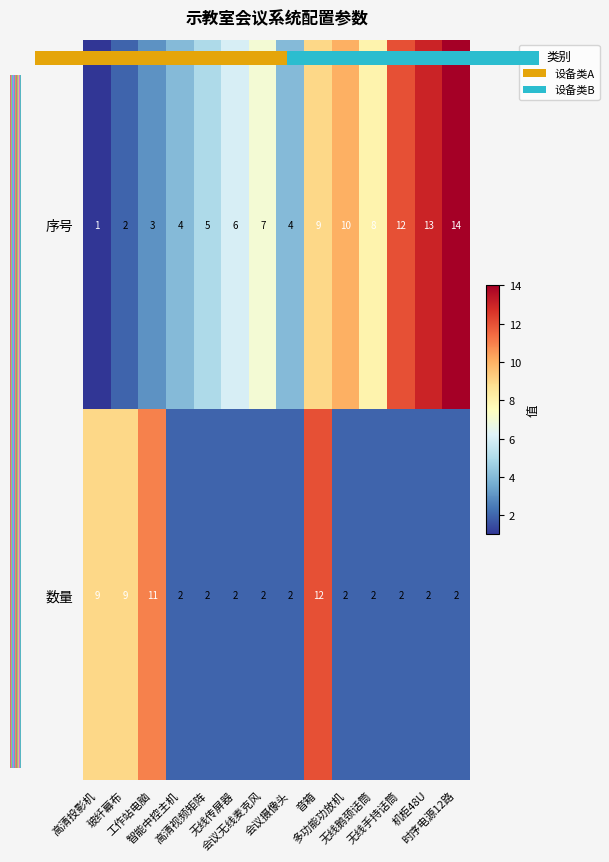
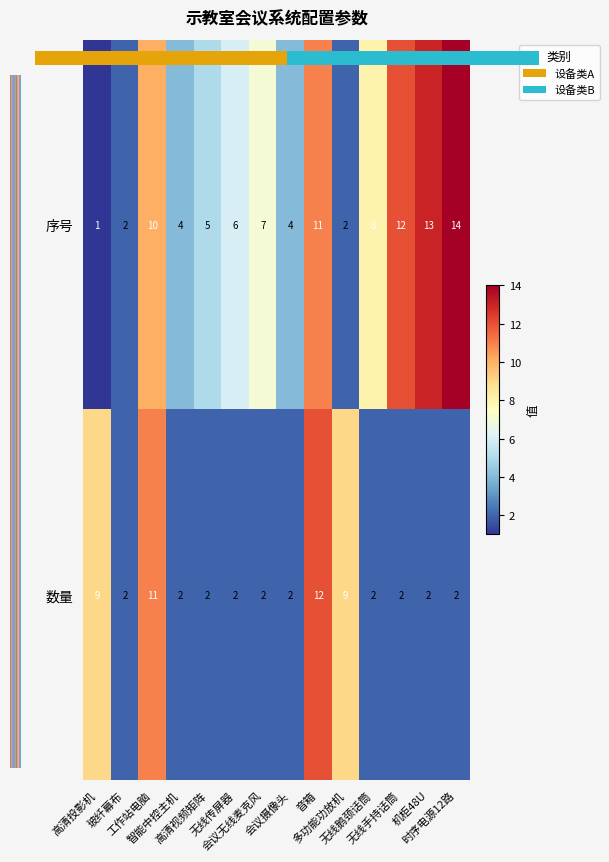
  {
    "示教室会议系统配置参数": {
      "序号": {
        "高清投影机": 1,
        "玻纤幕布": 2,
-       "工作站电脑": 3,
+       "工作站电脑": 10,
        "智能中控主机": 4,
        "高清视频矩阵": 5,
        "无线传屏器": 6,
        "会议无线麦克风": 7,
        "会议摄像头": 4,
-       "音箱": 9,
-       "多功能功放机": 10,
+       "音箱": 11,
+       "多功能功放机": 2,
        "无线鹅颈话筒": 8,
        "无线手持话筒": 12,
        "机柜48U": 13,
        "时序电源12路": 14
      },
      "数量": {
        "高清投影机": 9,
-       "玻纤幕布": 9,
+       "玻纤幕布": 2,
        "工作站电脑": 11,
        "智能中控主机": 2,
        "高清视频矩阵": 2,
        "无线传屏器": 2,
        "会议无线麦克风": 2,
        "会议摄像头": 2,
        "音箱": 12,
-       "多功能功放机": 2,
+       "多功能功放机": 9,
        "无线鹅颈话筒": 2,
        "无线手持话筒": 2,
        "机柜48U": 2,
        "时序电源12路": 2
      }
    }
  }
